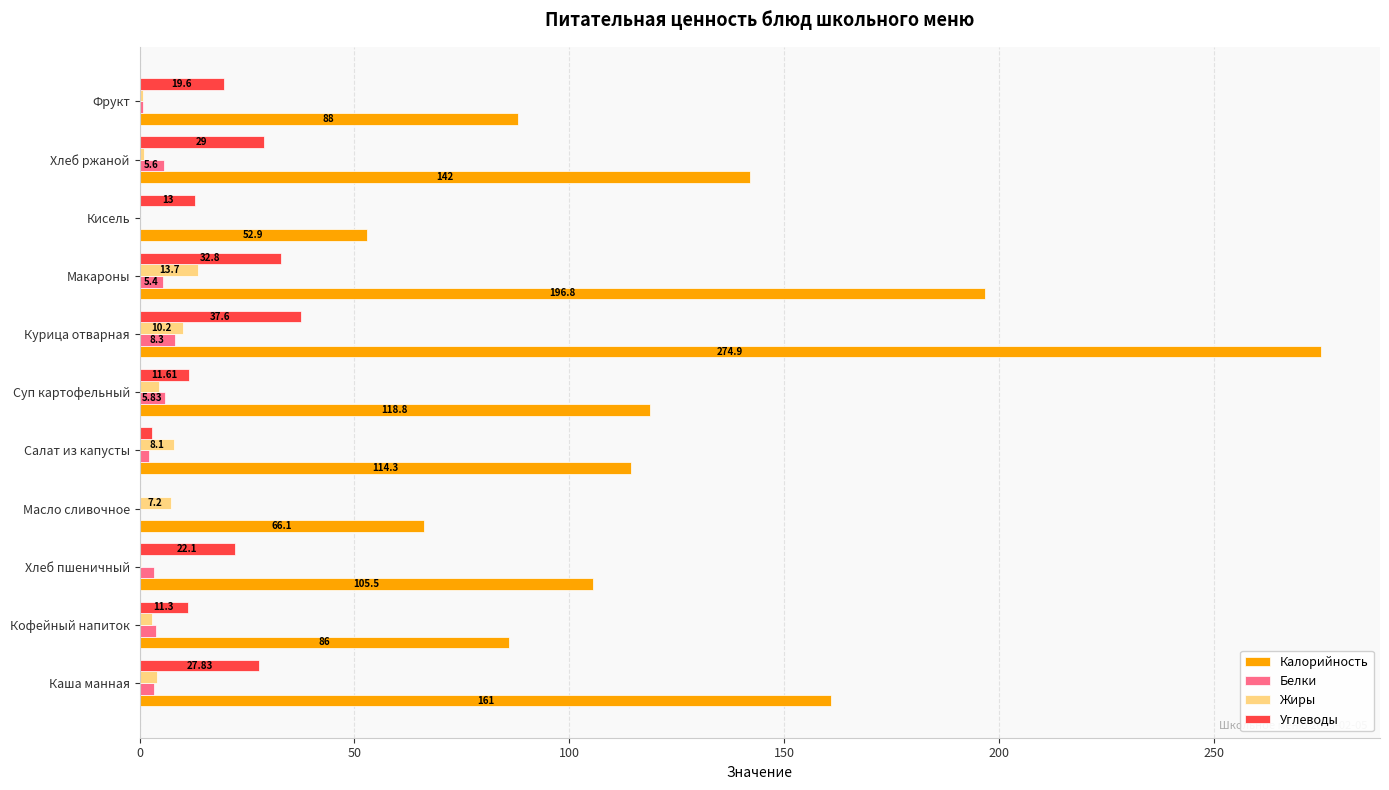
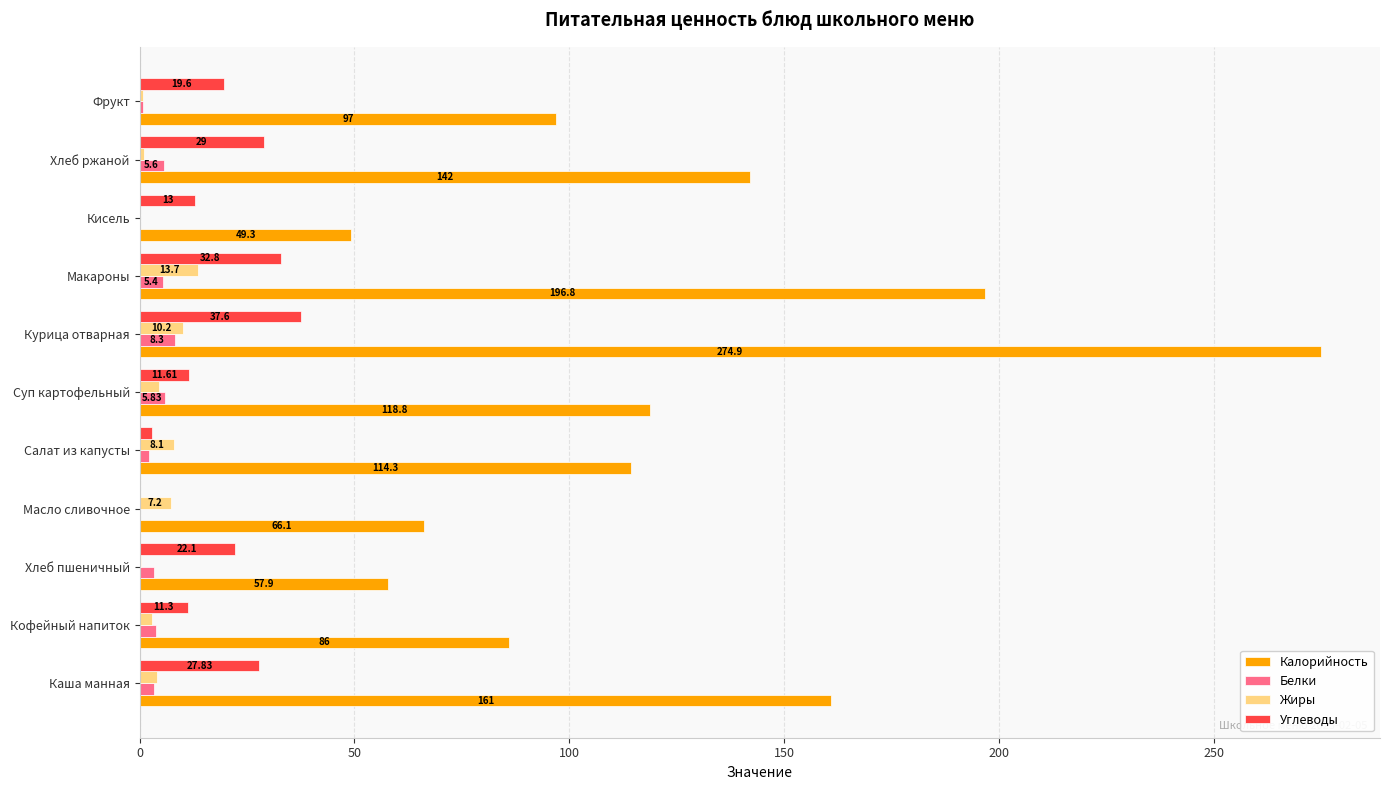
  {
    "Калорийность": {
-     "Фрукт": 88,
+     "Фрукт": 97,
      "Хлеб ржаной": 142,
-     "Кисель": 52.9,
+     "Кисель": 49.3,
      "Макароны": 196.8,
      "Курица отварная": 274.9,
      "Суп картофельный": 118.8,
      "Салат из капусты": 114.3,
      "Масло сливочное": 66.1,
-     "Хлеб пшеничный": 105.5,
+     "Хлеб пшеничный": 57.9,
      "Кофейный напиток": 86,
      "Каша манная": 161
    },
    "Белки": {
      "Хлеб ржаной": 5.6,
      "Макароны": 5.4,
      "Курица отварная": 8.3,
      "Суп картофельный": 5.83
    },
    "Жиры": {
      "Макароны": 13.7,
      "Курица отварная": 10.2,
      "Салат из капусты": 8.1,
      "Масло сливочное": 7.2
    },
    "Углеводы": {
      "Фрукт": 19.6,
      "Хлеб ржаной": 29,
      "Кисель": 13,
      "Макароны": 32.8,
      "Курица отварная": 37.6,
      "Суп картофельный": 11.61,
      "Хлеб пшеничный": 22.1,
      "Кофейный напиток": 11.3,
      "Каша манная": 27.83
    }
  }
